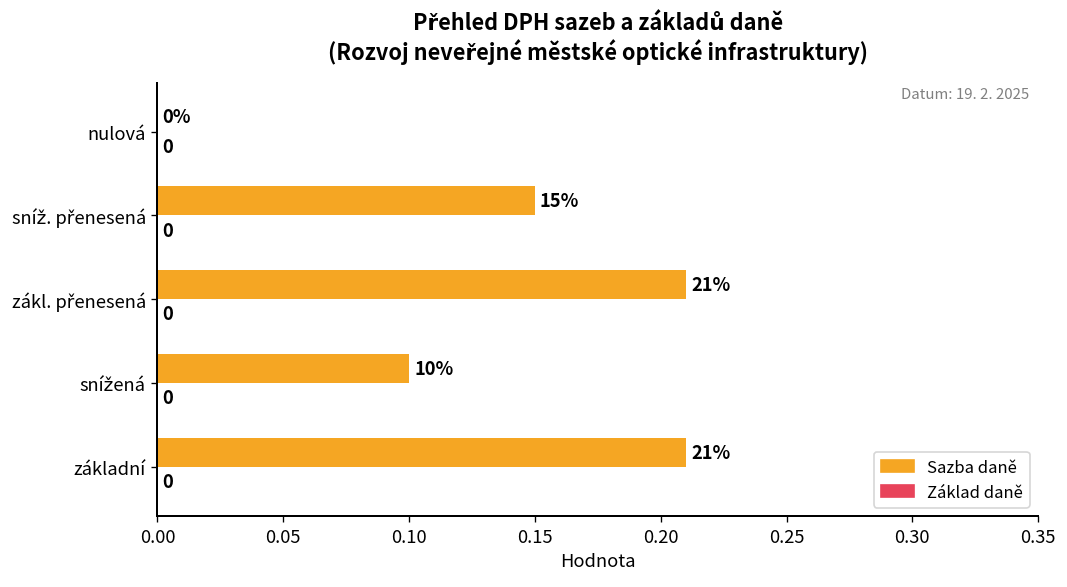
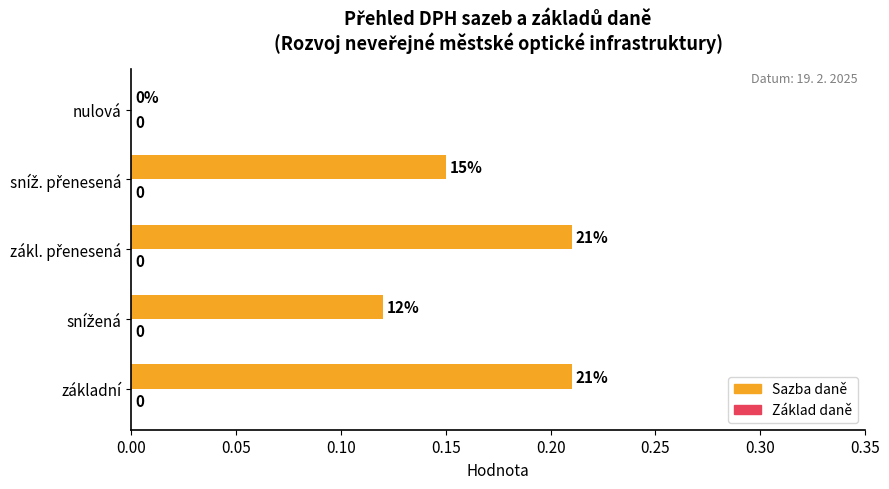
  {
    "Sazba daně": {
      "nulová": "0%",
      "sníž. přenesená": "15%",
      "zákl. přenesená": "21%",
-     "snížená": "10%",
+     "snížená": "12%",
      "základní": "21%"
    },
    "Základ daně": {
      "nulová": "0",
      "sníž. přenesená": "0",
      "zákl. přenesená": "0",
      "snížená": "0",
      "základní": "0"
    }
  }
